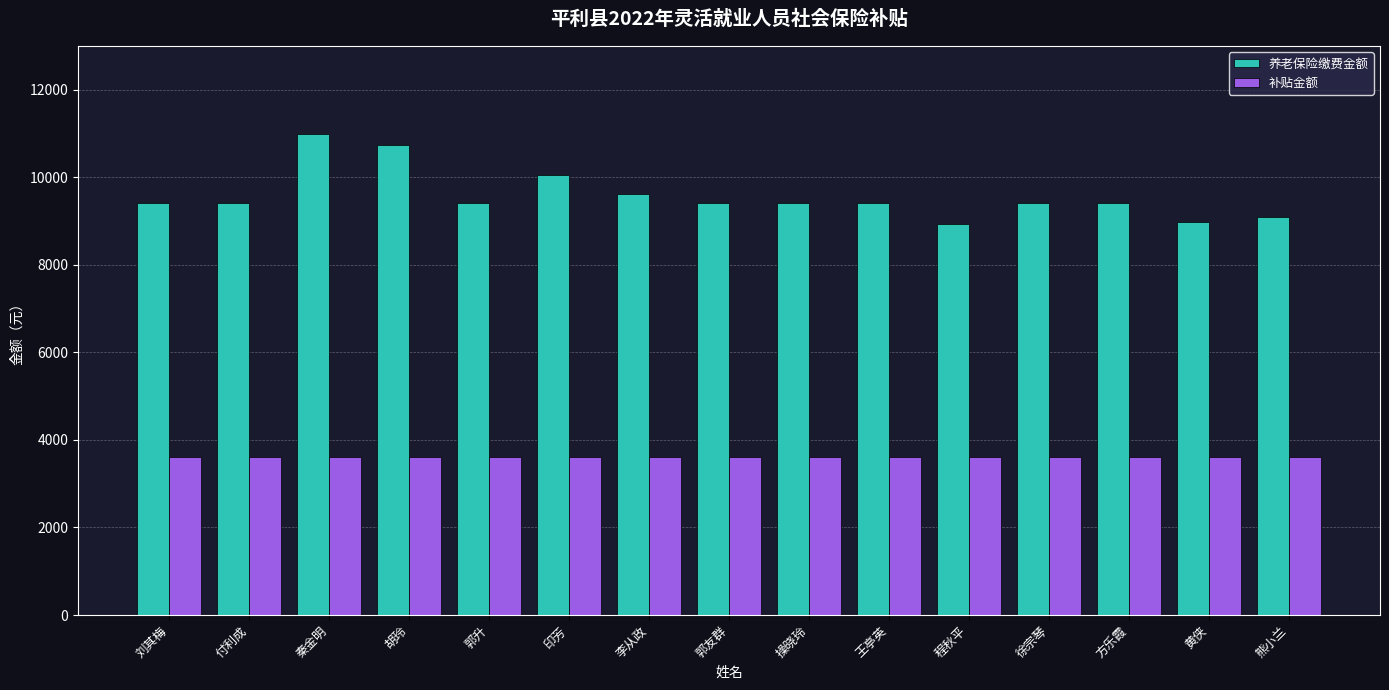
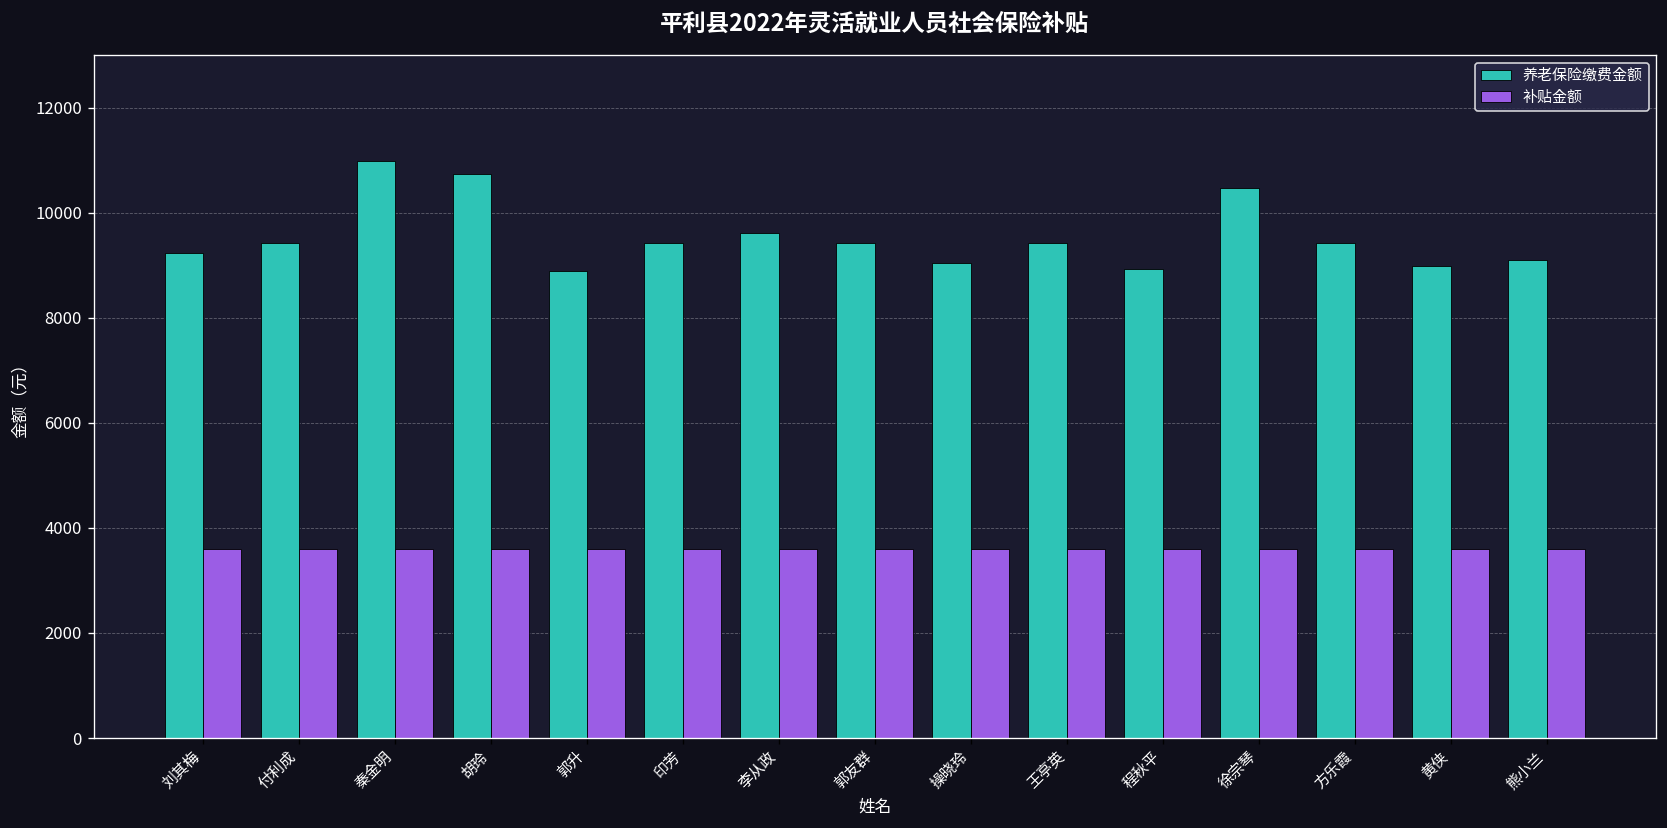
  {
    "养老保险缴费金额": {
-     "刘其梅": 9400,
+     "刘其梅": 9200,
      "付利成": 9400,
      "秦金明": 11000,
      "胡玲": 10700,
-     "郭升": 9400,
-     "印芳": 10100,
+     "郭升": 8900,
+     "印芳": 9400,
      "李从政": 9600,
      "郭友群": 9400,
-     "操晓玲": 9400,
+     "操晓玲": 9000,
      "王亭英": 9400,
      "程秋平": 8900,
-     "徐宗琴": 9400,
+     "徐宗琴": 10500,
      "方乐霞": 9400,
      "黄侠": 9000,
      "熊小兰": 9100
    },
    "补贴金额": {
      "刘其梅": 3600,
      "付利成": 3600,
      "秦金明": 3600,
      "胡玲": 3600,
      "郭升": 3600,
      "印芳": 3600,
      "李从政": 3600,
      "郭友群": 3600,
      "操晓玲": 3600,
      "王亭英": 3600,
      "程秋平": 3600,
      "徐宗琴": 3600,
      "方乐霞": 3600,
      "黄侠": 3600,
      "熊小兰": 3600
    }
  }
